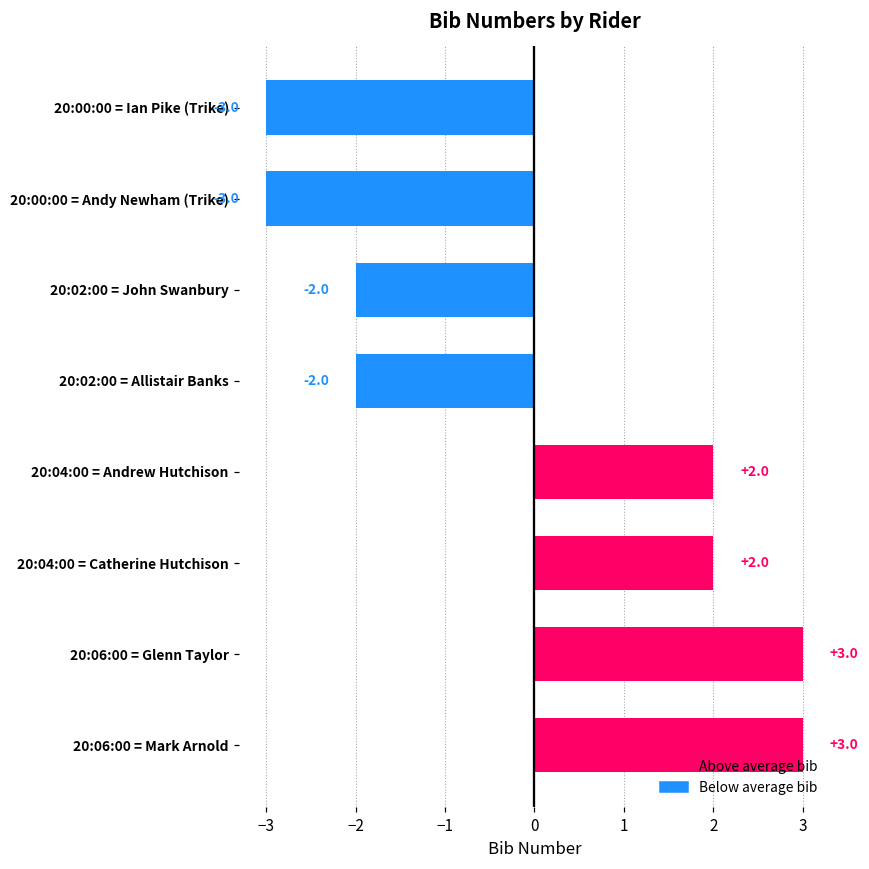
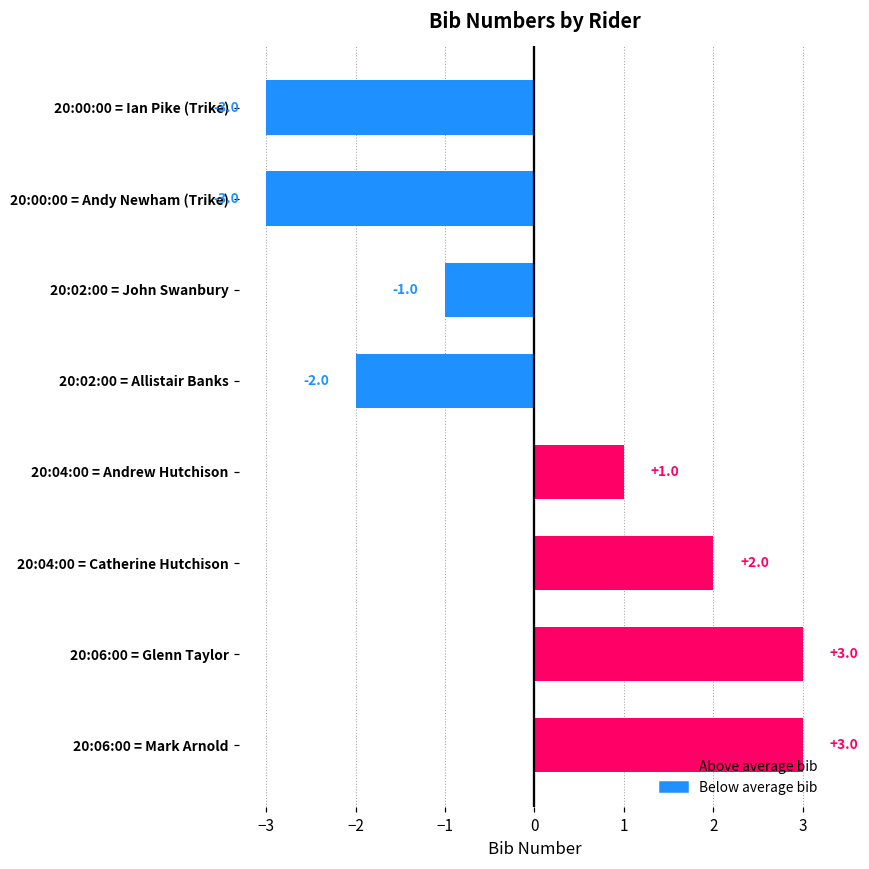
  {
    "20:00:00 = Ian Pike (Trike)": "-3.0",
    "20:00:00 = Andy Newham (Trike)": "-3.0",
-   "20:02:00 = John Swanbury": "-2.0",
+   "20:02:00 = John Swanbury": "-1.0",
    "20:02:00 = Allistair Banks": "-2.0",
-   "20:04:00 = Andrew Hutchison": "+2.0",
+   "20:04:00 = Andrew Hutchison": "+1.0",
    "20:04:00 = Catherine Hutchison": "+2.0",
    "20:06:00 = Glenn Taylor": "+3.0",
    "20:06:00 = Mark Arnold": "+3.0"
  }
